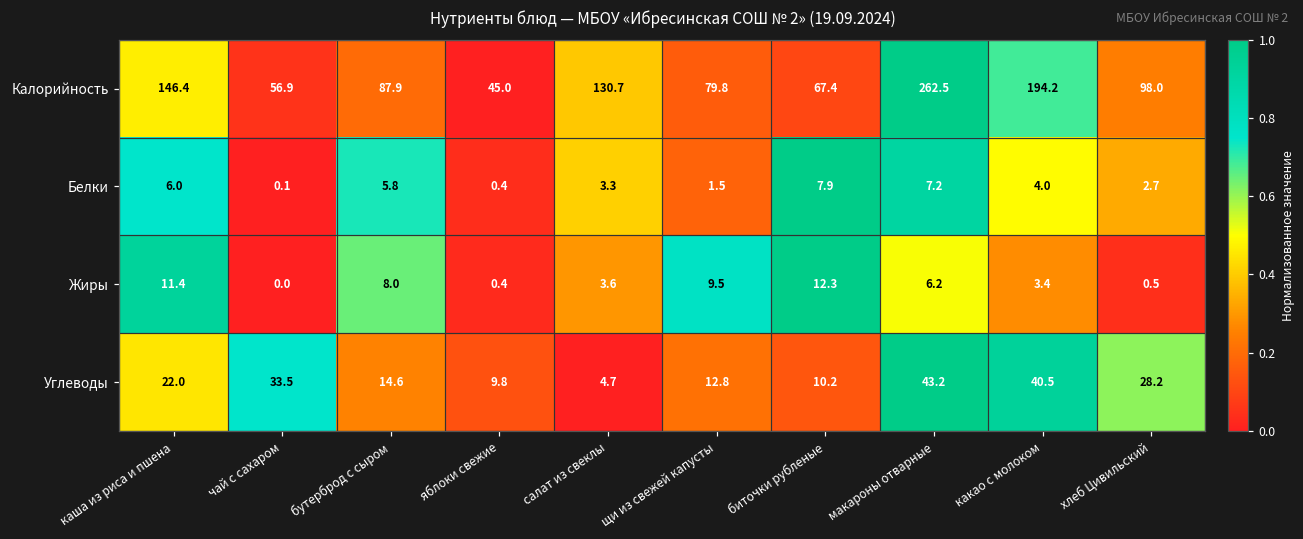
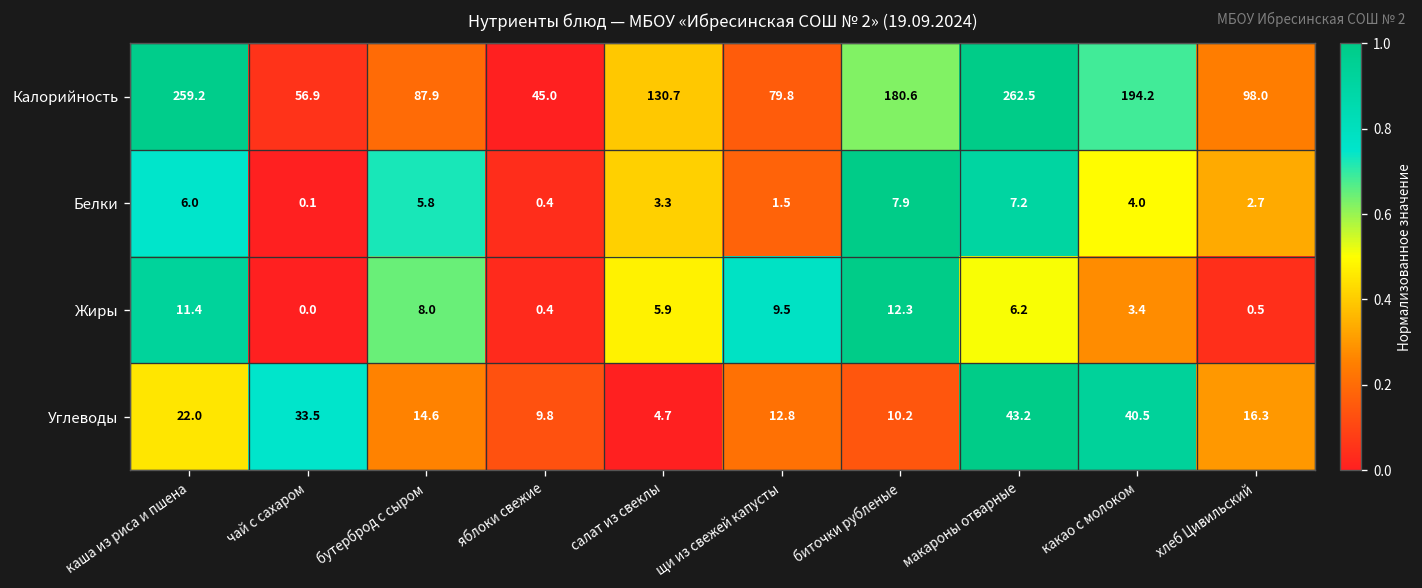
  {
    "Калорийность": {
-     "каша из риса и пшена": 146.4,
+     "каша из риса и пшена": 259.2,
      "чай с сахаром": 56.9,
      "бутерброд с сыром": 87.9,
      "яблоки свежие": 45.0,
      "салат из свеклы": 130.7,
      "щи из свежей капусты": 79.8,
-     "биточки рубленые": 67.4,
+     "биточки рубленые": 180.6,
      "макароны отварные": 262.5,
      "какао с молоком": 194.2,
      "хлеб Цивильский": 98.0
    },
    "Белки": {
      "каша из риса и пшена": 6.0,
      "чай с сахаром": 0.1,
      "бутерброд с сыром": 5.8,
      "яблоки свежие": 0.4,
      "салат из свеклы": 3.3,
      "щи из свежей капусты": 1.5,
      "биточки рубленые": 7.9,
      "макароны отварные": 7.2,
      "какао с молоком": 4.0,
      "хлеб Цивильский": 2.7
    },
    "Жиры": {
      "каша из риса и пшена": 11.4,
      "чай с сахаром": 0.0,
      "бутерброд с сыром": 8.0,
      "яблоки свежие": 0.4,
-     "салат из свеклы": 3.6,
+     "салат из свеклы": 5.9,
      "щи из свежей капусты": 9.5,
      "биточки рубленые": 12.3,
      "макароны отварные": 6.2,
      "какао с молоком": 3.4,
      "хлеб Цивильский": 0.5
    },
    "Углеводы": {
      "каша из риса и пшена": 22.0,
      "чай с сахаром": 33.5,
      "бутерброд с сыром": 14.6,
      "яблоки свежие": 9.8,
      "салат из свеклы": 4.7,
      "щи из свежей капусты": 12.8,
      "биточки рубленые": 10.2,
      "макароны отварные": 43.2,
      "какао с молоком": 40.5,
-     "хлеб Цивильский": 28.2
+     "хлеб Цивильский": 16.3
    }
  }
